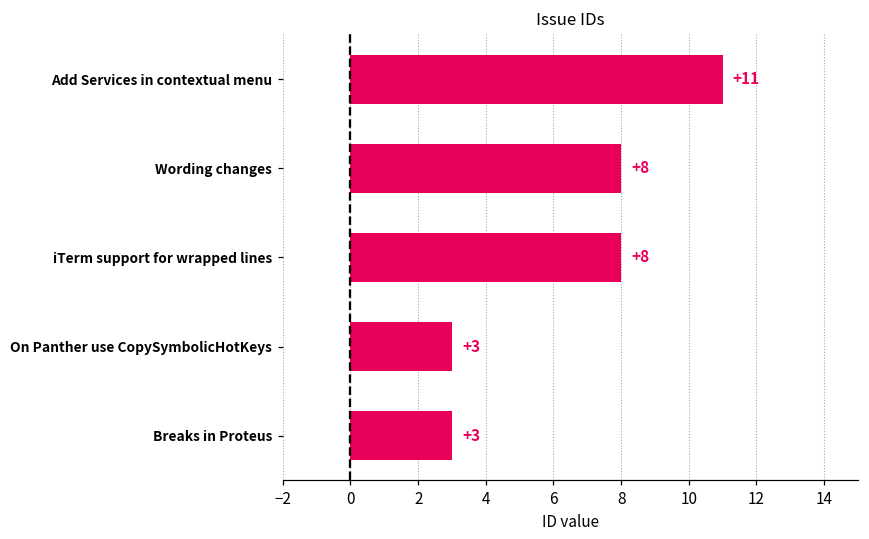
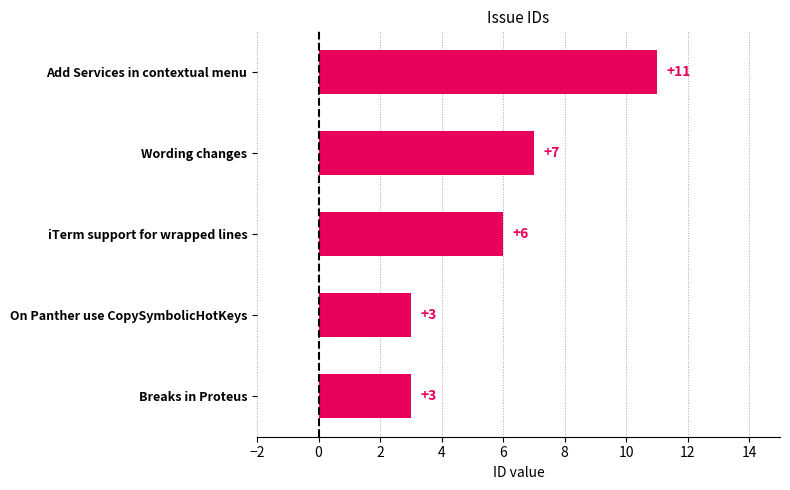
  {
    "Add Services in contextual menu": "+11",
-   "Wording changes": "+8",
-   "iTerm support for wrapped lines": "+8",
+   "Wording changes": "+7",
+   "iTerm support for wrapped lines": "+6",
    "On Panther use CopySymbolicHotKeys": "+3",
    "Breaks in Proteus": "+3"
  }
